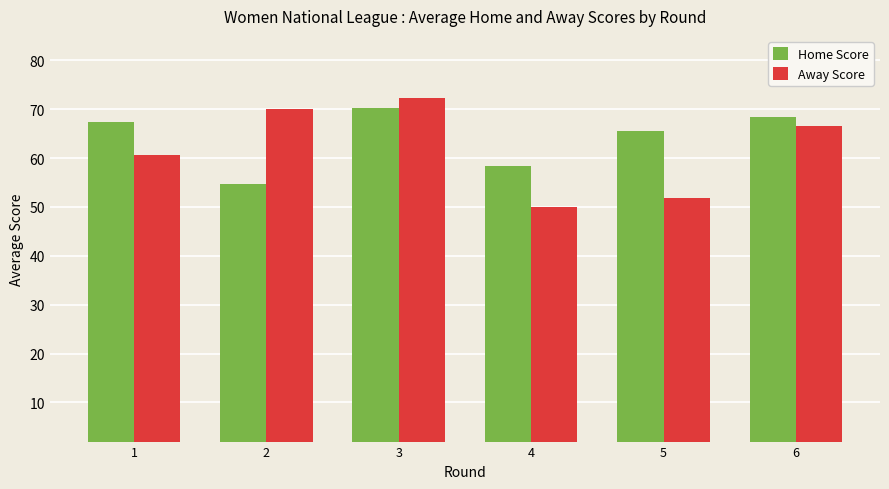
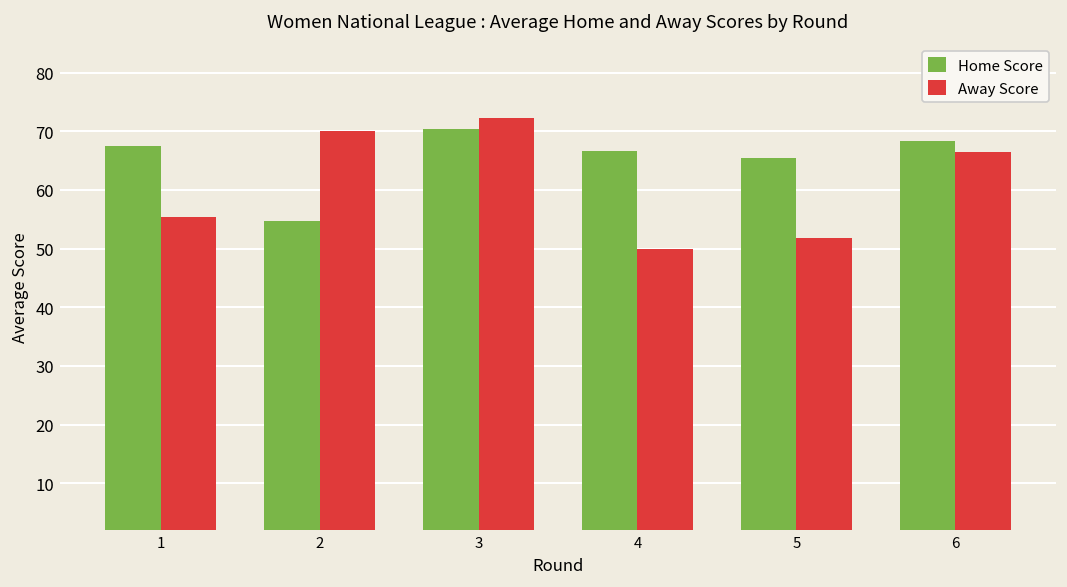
  {
    "Home Score": {
      "1": 67,
      "2": 55,
      "3": 70,
-     "4": 58,
+     "4": 67,
      "5": 66,
      "6": 68
    },
    "Away Score": {
-     "1": 61,
+     "1": 55,
      "2": 70,
      "3": 72,
      "4": 50,
      "5": 52,
      "6": 67
    }
  }
